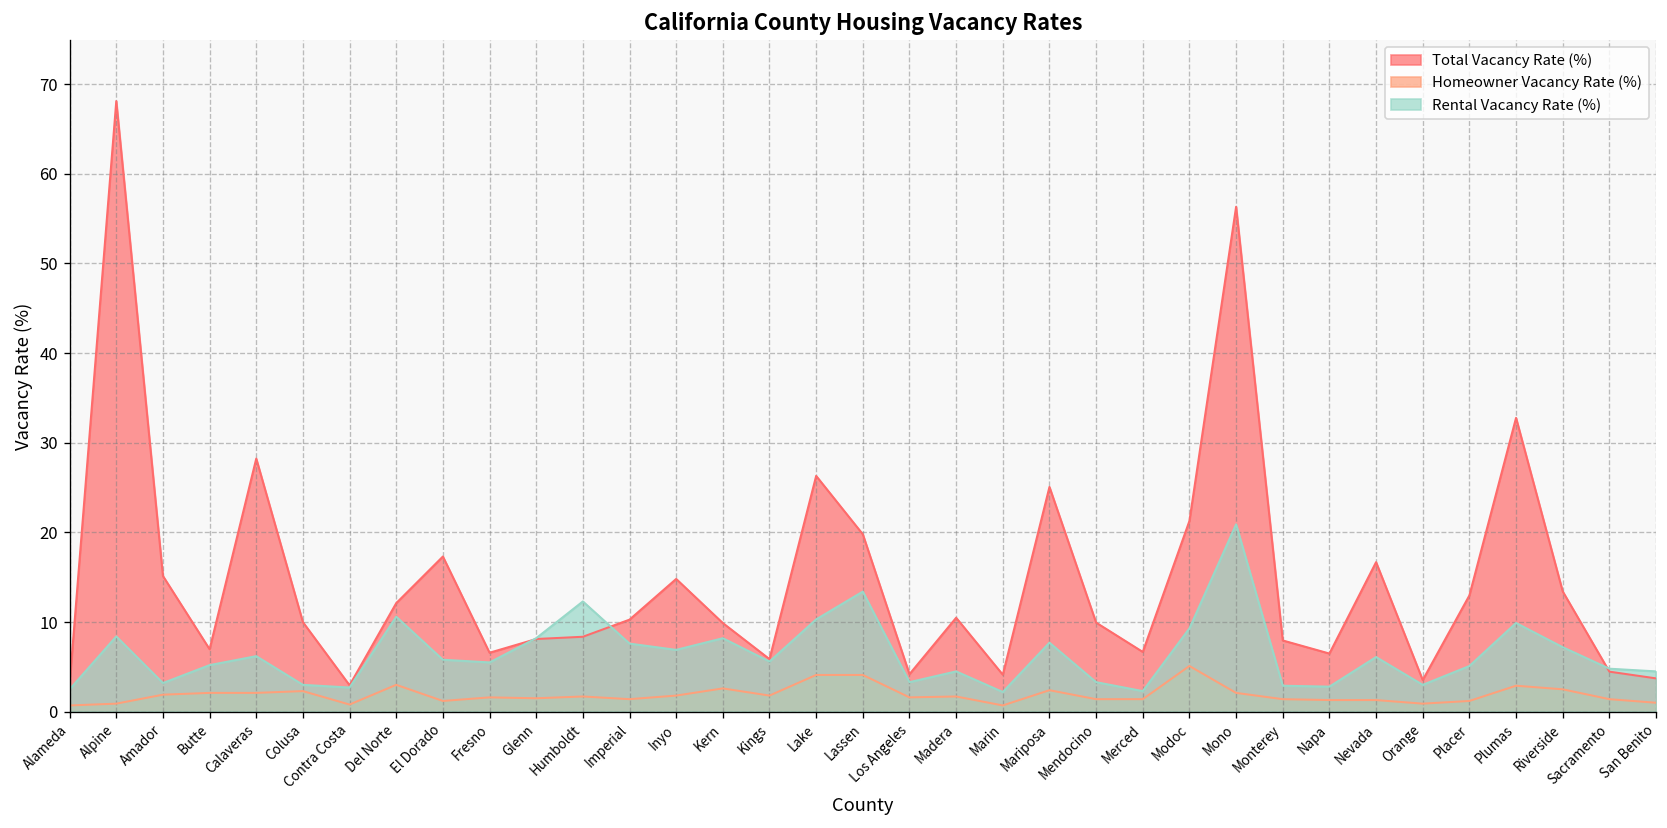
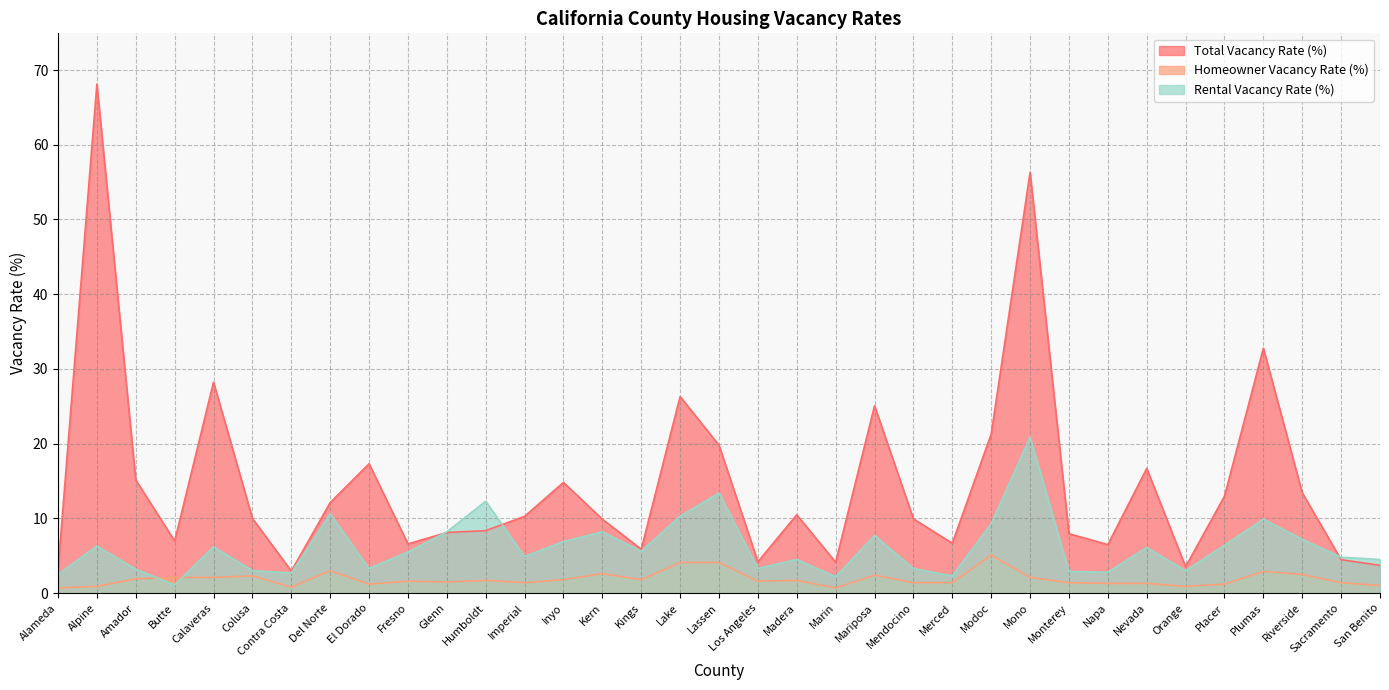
  {
    "Rental Vacancy Rate (%)": {
      "Alameda": 3,
-     "Alpine": 8,
+     "Alpine": 6,
      "Amador": 3,
-     "Butte": 5,
+     "Butte": 1,
      "Calaveras": 6,
      "Colusa": 3,
      "Del Norte": 11,
-     "El Dorado": 6,
+     "El Dorado": 3,
      "Fresno": 6,
      "Humboldt": 12,
-     "Imperial": 8,
+     "Imperial": 5,
      "Inyo": 7,
      "Kern": 8,
      "Lake": 10,
      "Lassen": 13,
      "Los Angeles": 3,
      "Madera": 5,
      "Marin": 2,
      "Mariposa": 8,
      "Mendocino": 3,
      "Merced": 2,
      "Modoc": 9,
      "Mono": 21,
      "Monterey": 3,
      "Napa": 3,
      "Nevada": 6,
      "Orange": 3,
-     "Placer": 5,
+     "Placer": 6,
      "Plumas": 10,
      "Riverside": 7,
      "San Benito": 5
    }
  }
